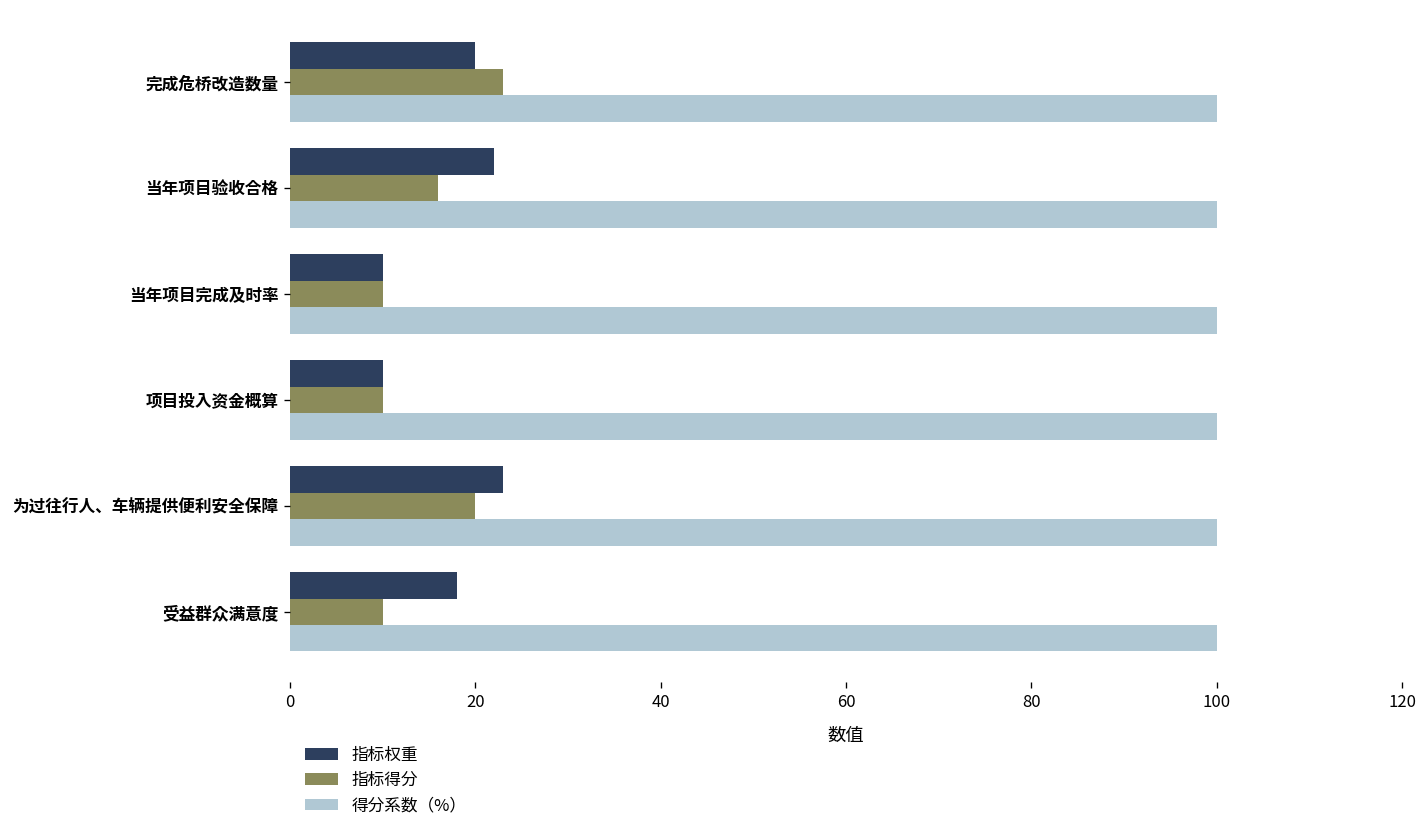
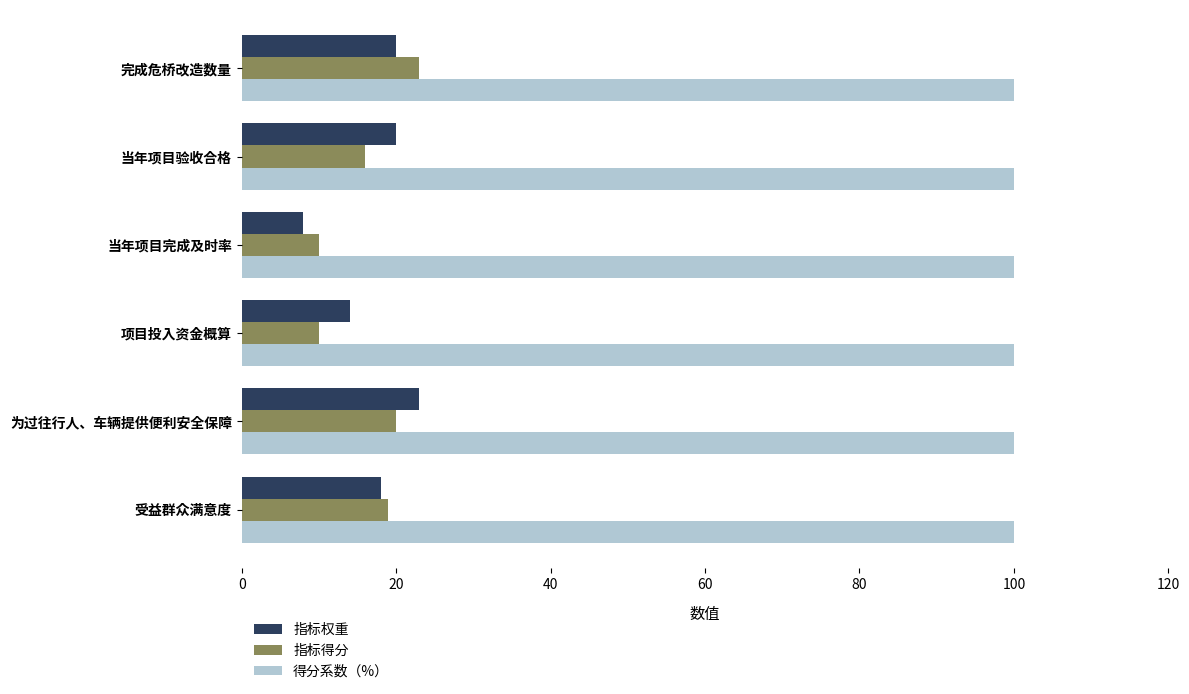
  {
    "指标权重": {
      "完成危桥改造数量": 20,
-     "当年项目验收合格": 22,
-     "当年项目完成及时率": 10,
-     "项目投入资金概算": 10,
+     "当年项目验收合格": 20,
+     "当年项目完成及时率": 8,
+     "项目投入资金概算": 14,
      "为过往行人、车辆提供便利安全保障": 23,
      "受益群众满意度": 18
    },
    "指标得分": {
      "完成危桥改造数量": 23,
      "当年项目验收合格": 16,
      "当年项目完成及时率": 10,
      "项目投入资金概算": 10,
      "为过往行人、车辆提供便利安全保障": 20,
-     "受益群众满意度": 10
+     "受益群众满意度": 19
    },
    "得分系数（%）": {
      "完成危桥改造数量": 100,
      "当年项目验收合格": 100,
      "当年项目完成及时率": 100,
      "项目投入资金概算": 100,
      "为过往行人、车辆提供便利安全保障": 100,
      "受益群众满意度": 100
    }
  }
